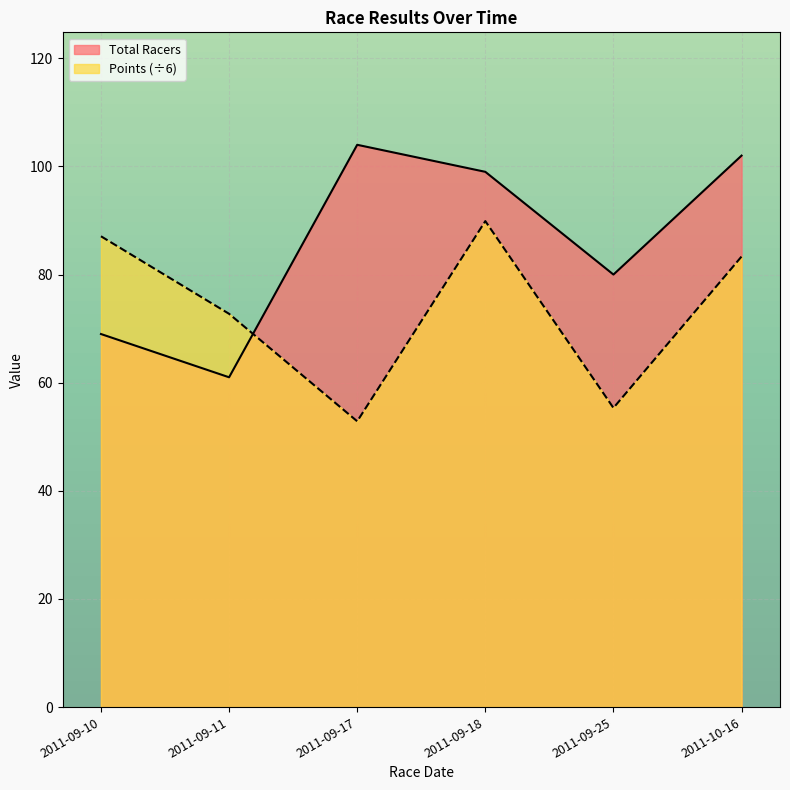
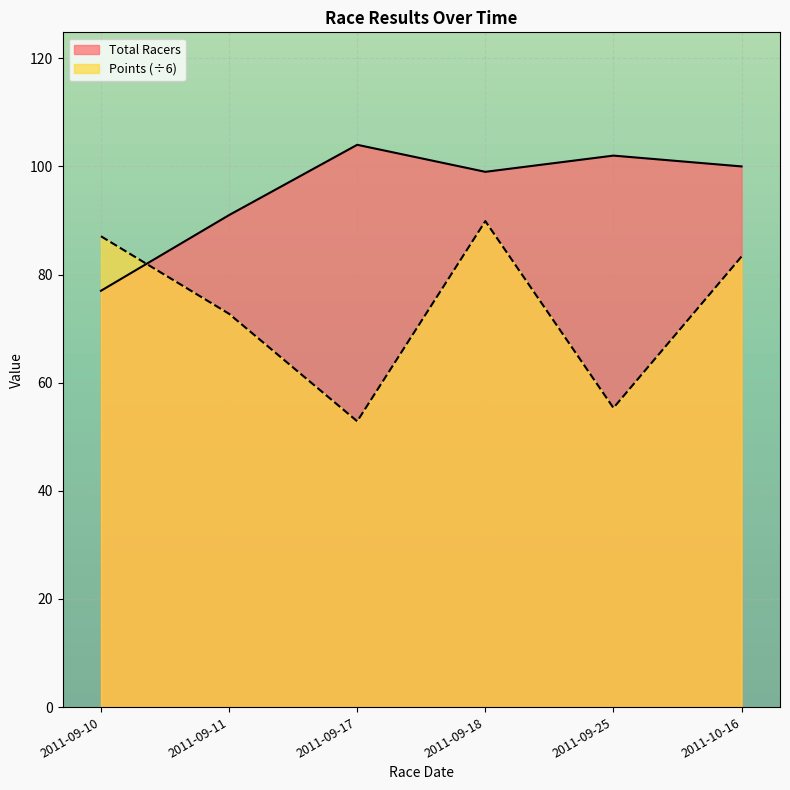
  {
    "Total Racers": {
-     "2011-09-10": 69,
-     "2011-09-11": 61,
+     "2011-09-10": 77,
+     "2011-09-11": 91,
      "2011-09-17": 104,
      "2011-09-18": 99,
-     "2011-09-25": 80,
-     "2011-10-16": 102
+     "2011-09-25": 102,
+     "2011-10-16": 100
    },
    "Points (÷6)": {
      "2011-09-10": 87,
      "2011-09-11": 73,
      "2011-09-17": 53,
      "2011-09-18": 90,
      "2011-09-25": 55,
      "2011-10-16": 83
    }
  }
